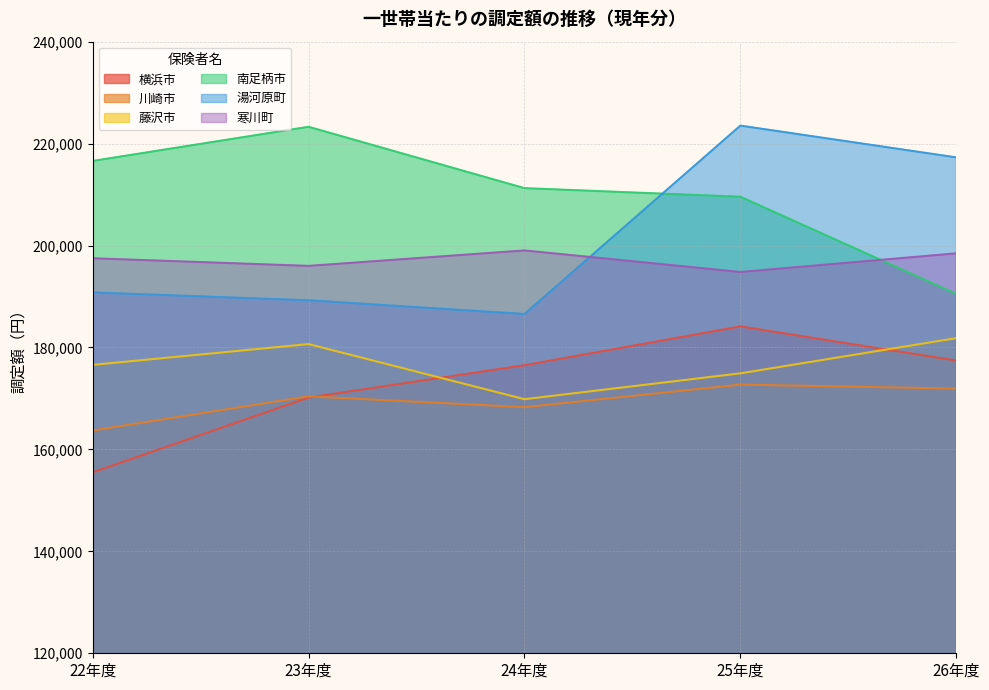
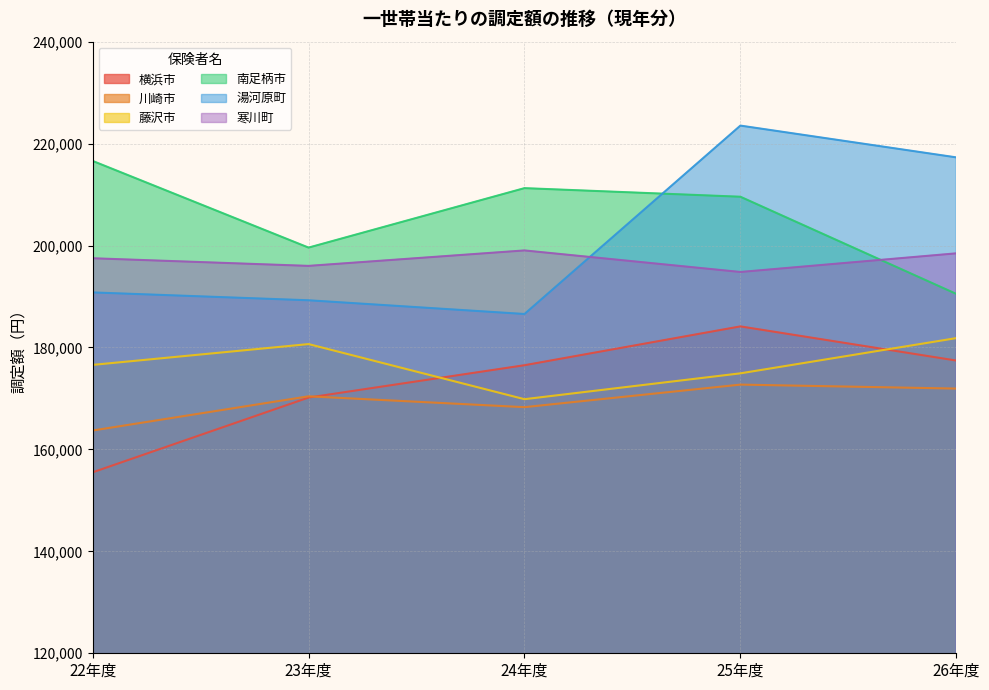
  {
    "藤沢市": {
      "22年度": "177,000",
      "23年度": "181,000",
      "24年度": "170,000",
      "25年度": "175,000",
      "26年度": "182,000"
    },
    "南足柄市": {
      "22年度": "217,000",
-     "23年度": "223,000",
+     "23年度": "200,000",
      "24年度": "211,000",
      "25年度": "210,000",
      "26年度": "191,000"
    },
    "湯河原町": {
      "22年度": "191,000",
      "23年度": "189,000",
      "24年度": "187,000",
      "25年度": "224,000",
      "26年度": "217,000"
    },
    "寒川町": {
      "22年度": "198,000",
      "23年度": "196,000",
      "24年度": "199,000",
      "25年度": "195,000",
      "26年度": "198,000"
    }
  }
